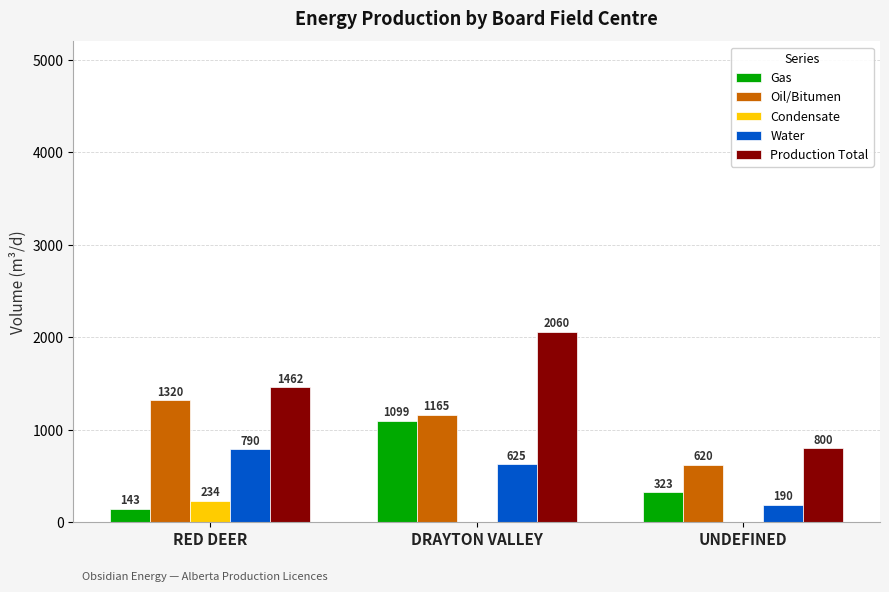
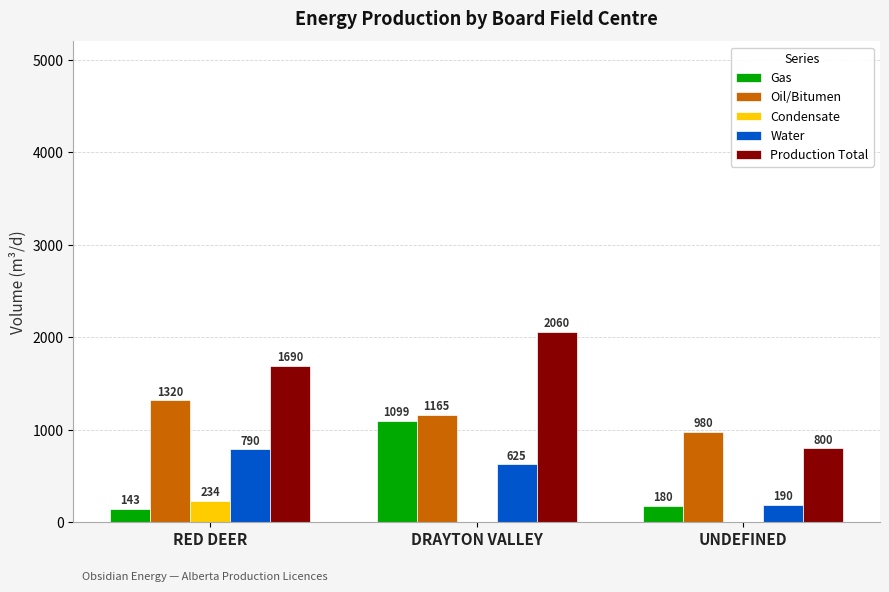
  {
    "Gas": {
      "RED DEER": 143,
      "DRAYTON VALLEY": 1099,
-     "UNDEFINED": 323
+     "UNDEFINED": 180
    },
    "Oil/Bitumen": {
      "RED DEER": 1320,
      "DRAYTON VALLEY": 1165,
-     "UNDEFINED": 620
+     "UNDEFINED": 980
    },
    "Condensate": {
      "RED DEER": 234
    },
    "Water": {
      "RED DEER": 790,
      "DRAYTON VALLEY": 625,
      "UNDEFINED": 190
    },
    "Production Total": {
-     "RED DEER": 1462,
+     "RED DEER": 1690,
      "DRAYTON VALLEY": 2060,
      "UNDEFINED": 800
    }
  }
